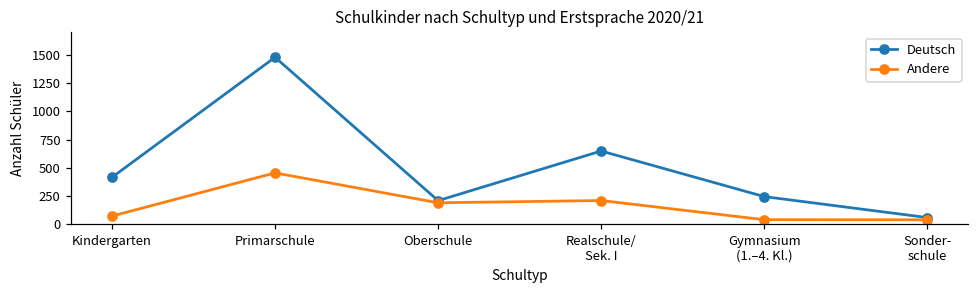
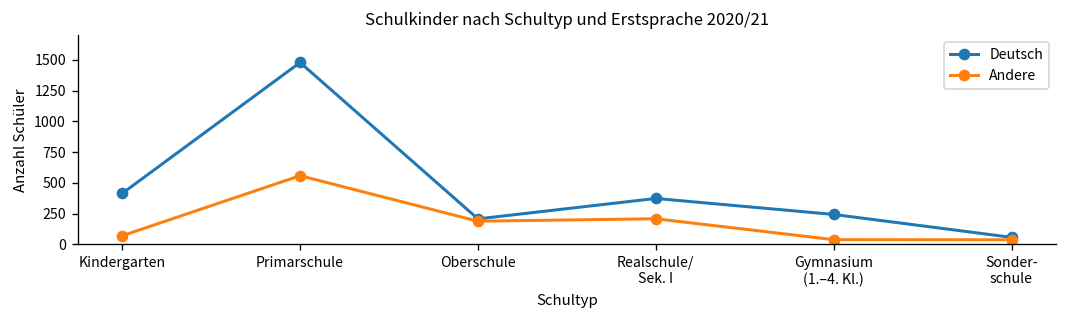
  {
    "Deutsch": {
      "Kindergarten": 420,
      "Primarschule": 1480,
-     "Realschule/ Sek. I": 650,
+     "Realschule/ Sek. I": 370,
      "Gymnasium (1.–4. Kl.)": 240
    },
    "Andere": {
      "Kindergarten": 70,
-     "Primarschule": 450,
+     "Primarschule": 560,
      "Realschule/ Sek. I": 210,
      "Gymnasium (1.–4. Kl.)": 40
    }
  }
